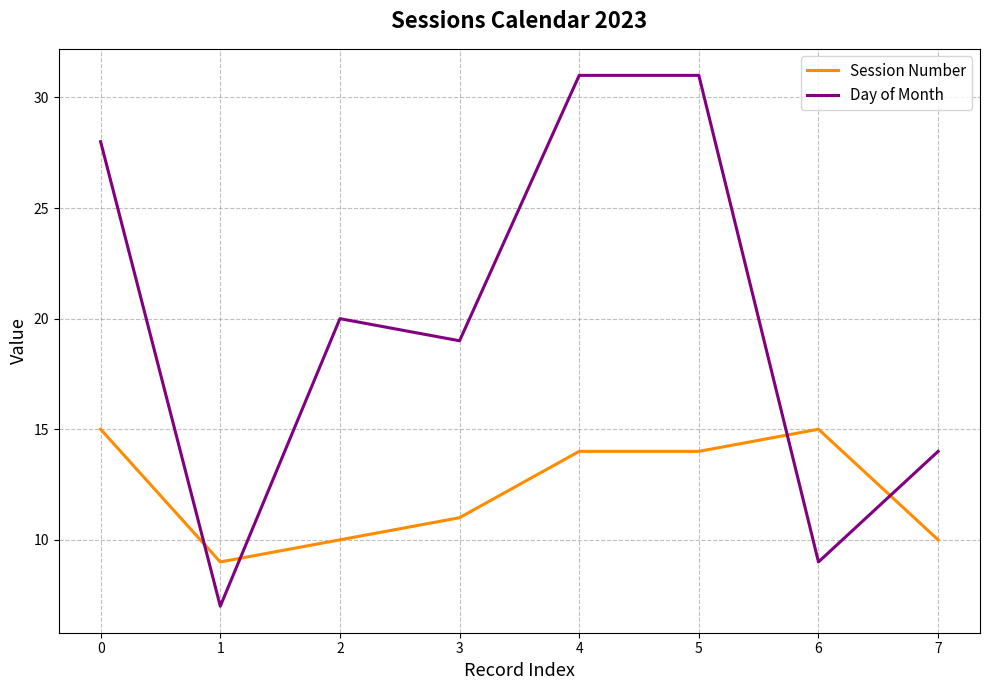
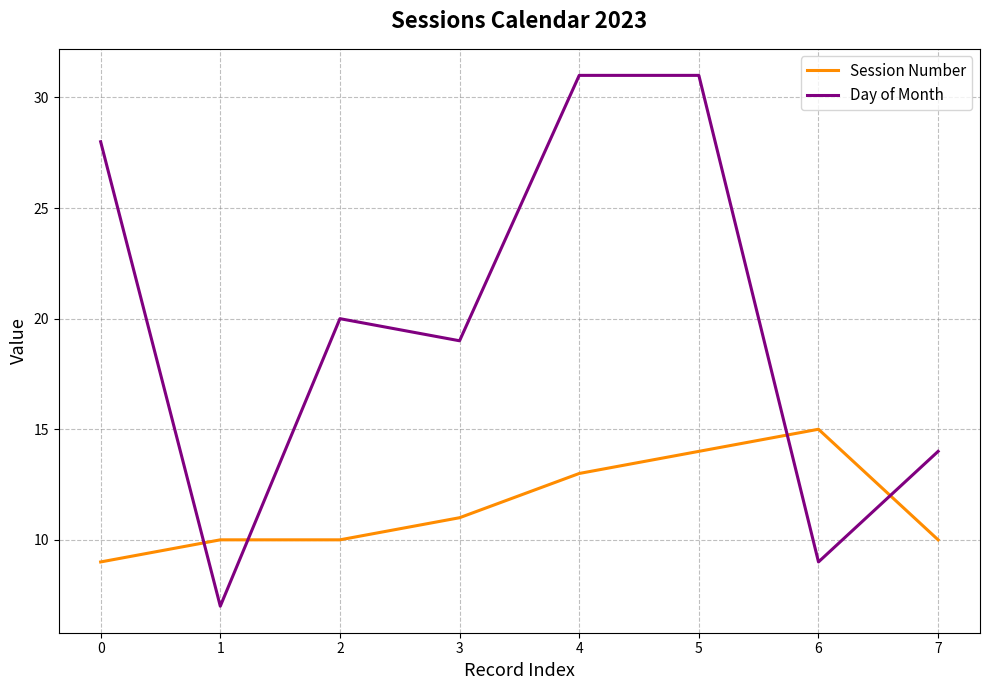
  {
    "Session Number": {
-     "0": 15,
-     "1": 9,
+     "0": 9,
+     "1": 10,
      "2": 10,
      "3": 11,
-     "4": 14,
+     "4": 13,
      "5": 14,
      "6": 15,
      "7": 10
    },
    "Day of Month": {
      "0": 28,
      "1": 7,
      "2": 20,
      "3": 19,
      "4": 31,
      "5": 31,
      "6": 9,
      "7": 14
    }
  }
